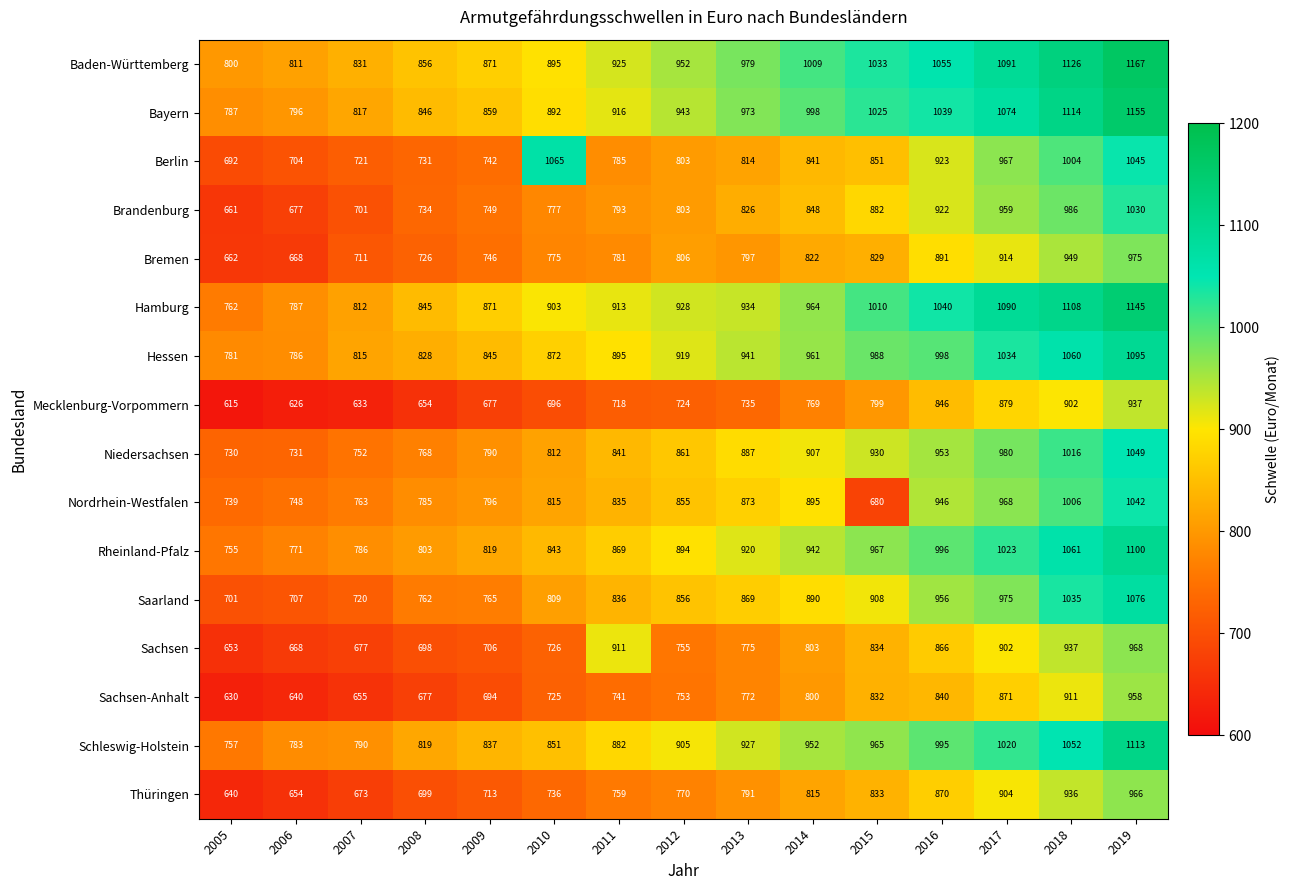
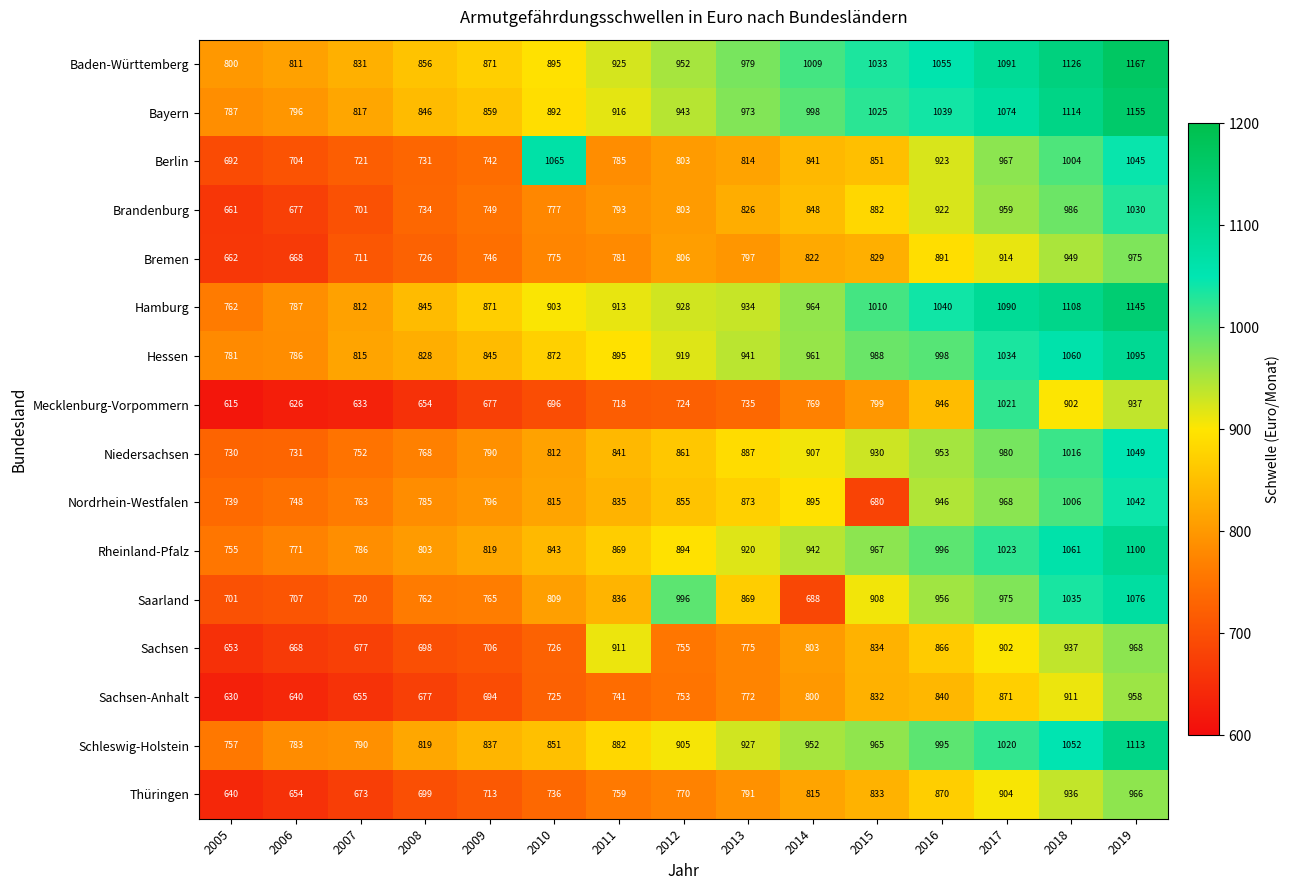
  {
    "Mecklenburg-Vorpommern": {
      "2005": 615,
      "2006": 626,
      "2007": 633,
      "2008": 654,
      "2009": 677,
      "2010": 696,
      "2011": 718,
      "2012": 724,
      "2013": 735,
      "2014": 769,
      "2015": 799,
      "2016": 846,
-     "2017": 879,
+     "2017": 1021,
      "2018": 902,
      "2019": 937
    },
    "Saarland": {
      "2005": 701,
      "2006": 707,
      "2007": 720,
      "2008": 762,
      "2009": 765,
      "2010": 809,
      "2011": 836,
-     "2012": 856,
+     "2012": 996,
      "2013": 869,
-     "2014": 890,
+     "2014": 688,
      "2015": 908,
      "2016": 956,
      "2017": 975,
      "2018": 1035,
      "2019": 1076
    }
  }
